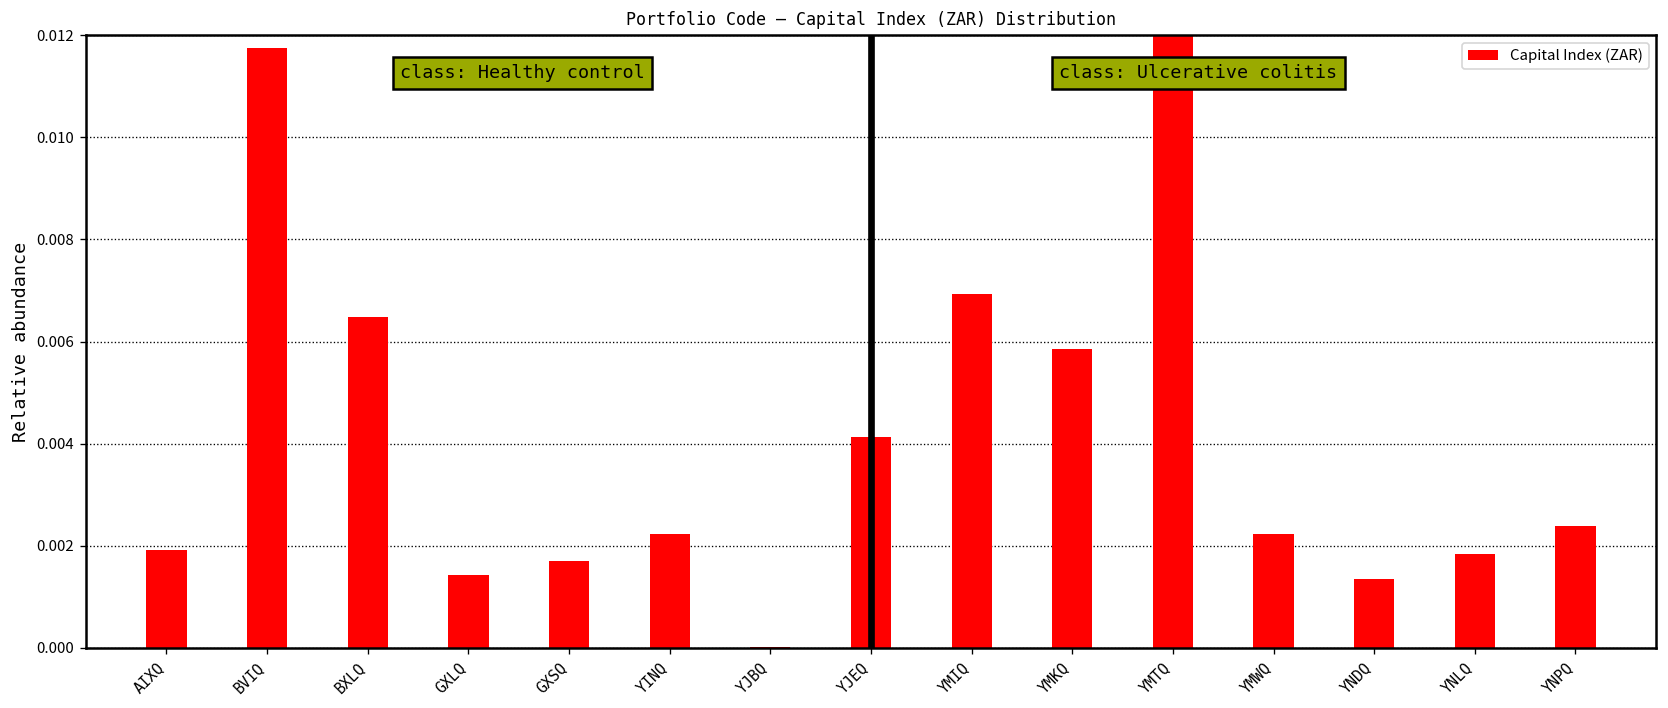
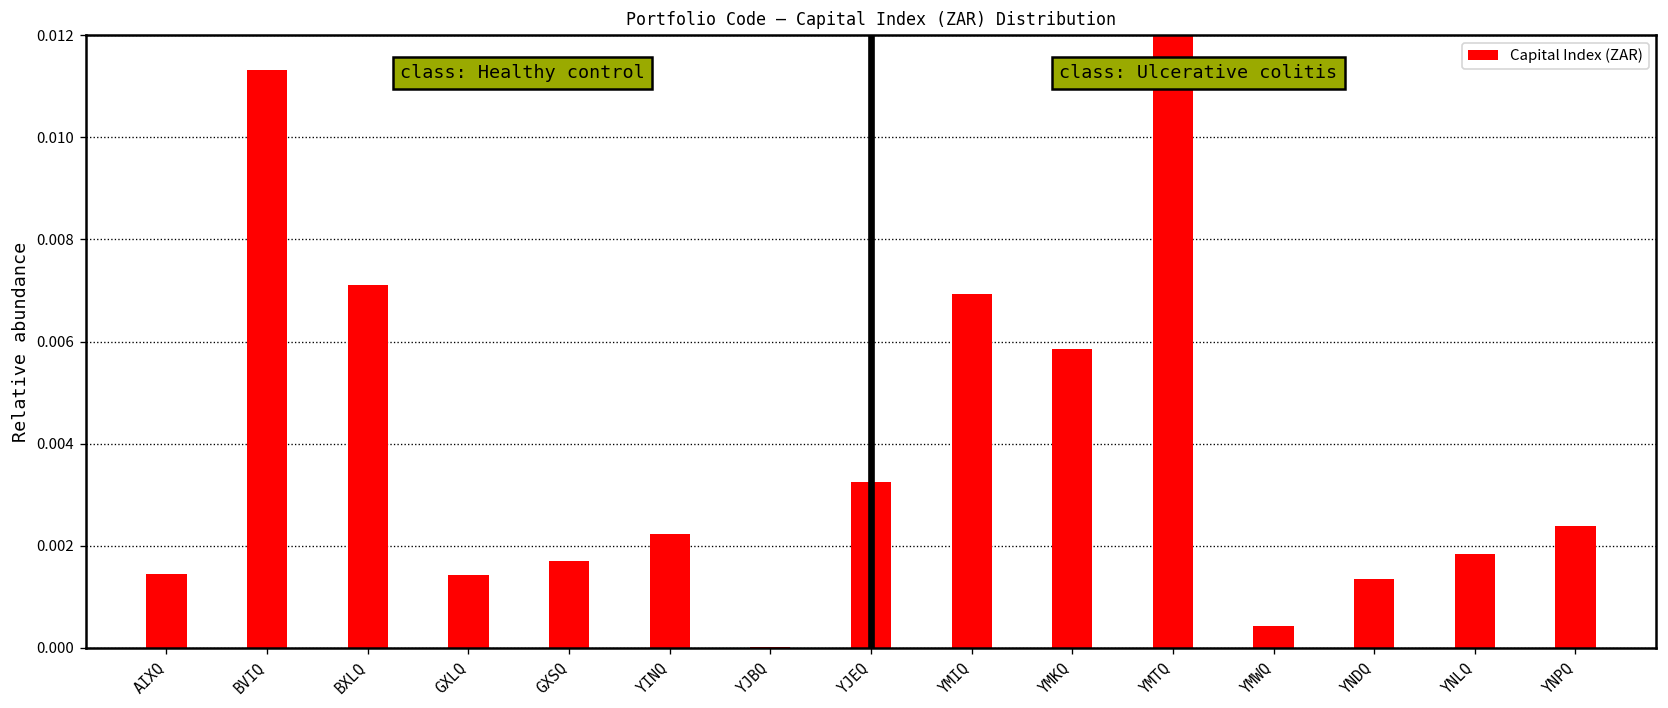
  {
-   "AIXQ": 0.0019,
-   "BVIQ": 0.0118,
-   "BXLQ": 0.0065,
+   "AIXQ": 0.0015,
+   "BVIQ": 0.0113,
+   "BXLQ": 0.0071,
    "GXLQ": 0.0014,
    "GXSQ": 0.0017,
    "YINQ": 0.0022,
-   "YJEQ": 0.0041,
+   "YJEQ": 0.0033,
    "YMIQ": 0.0069,
    "YMKQ": 0.0059,
    "YMTQ": 0.0120,
-   "YMWQ": 0.0022,
+   "YMWQ": 0.0004,
    "YNDQ": 0.0014,
    "YNLQ": 0.0018,
    "YNPQ": 0.0024
  }
